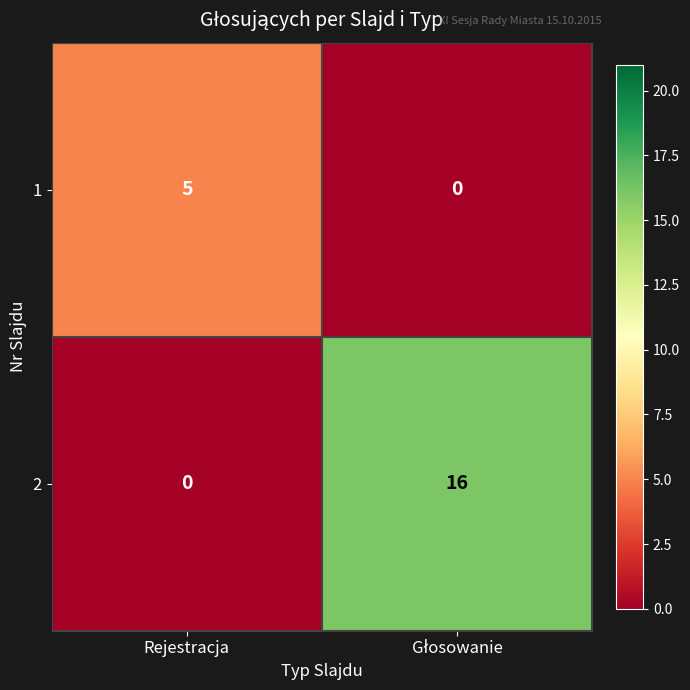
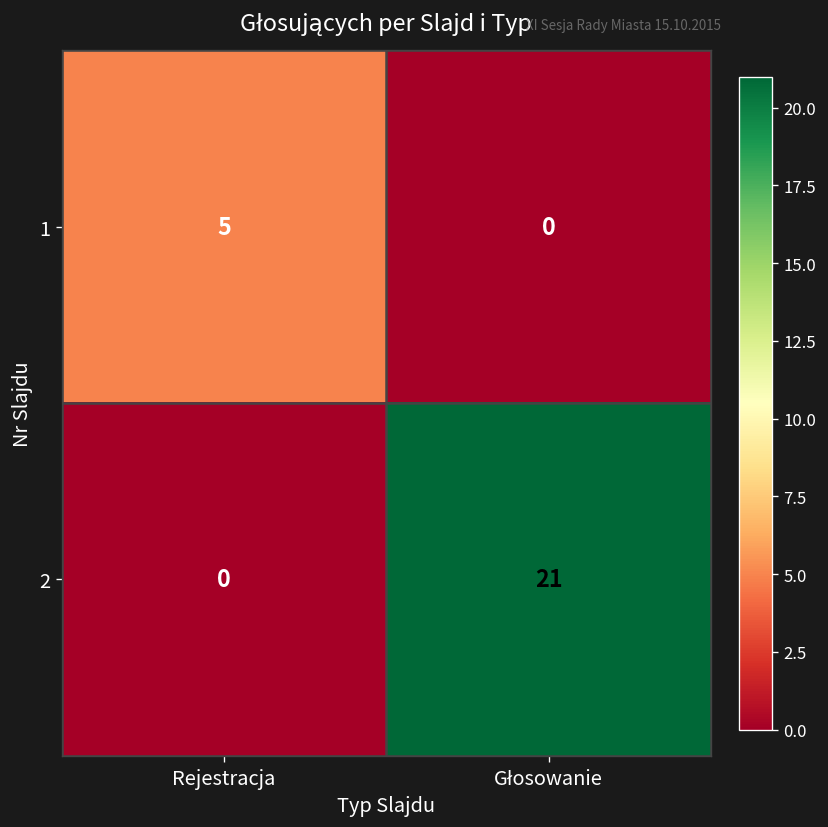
  {
    "1": {
      "Rejestracja": 5,
      "Głosowanie": 0
    },
    "2": {
      "Rejestracja": 0,
-     "Głosowanie": 16
+     "Głosowanie": 21
    }
  }
